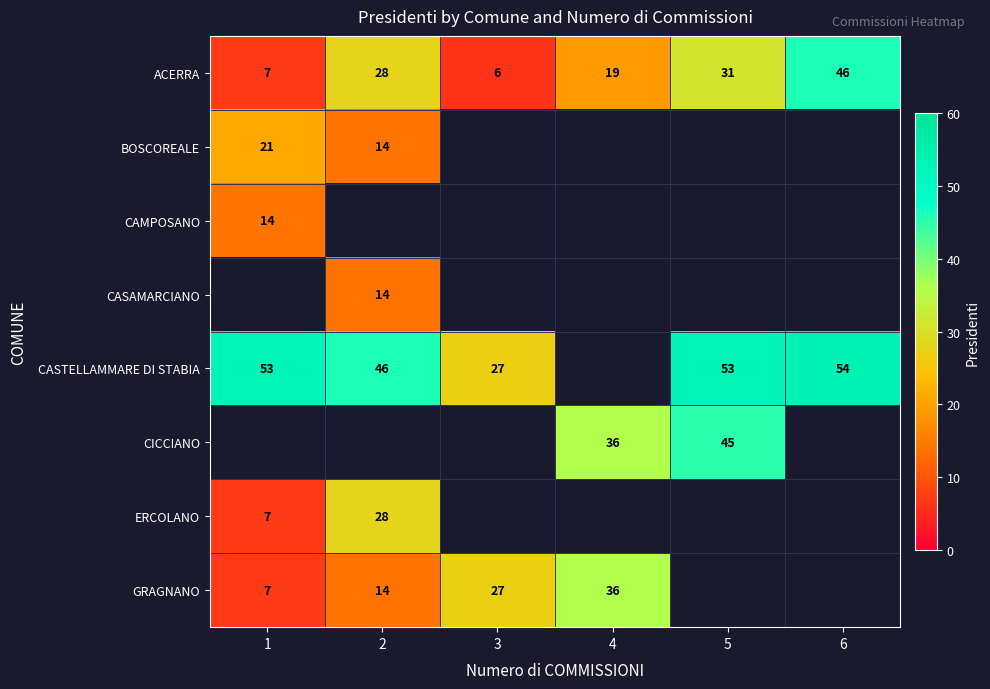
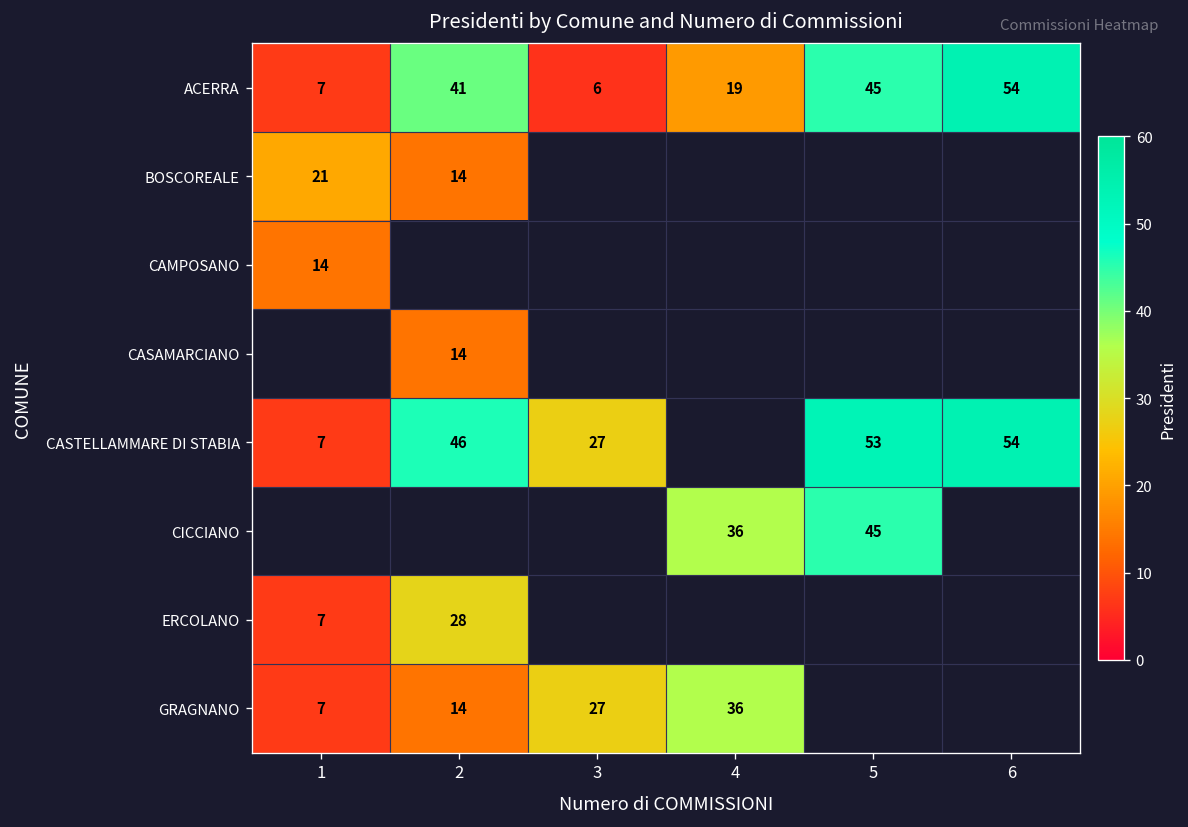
  {
    "ACERRA": {
      "1": 7,
-     "2": 28,
+     "2": 41,
      "3": 6,
      "4": 19,
-     "5": 31,
-     "6": 46
+     "5": 45,
+     "6": 54
    },
    "BOSCOREALE": {
      "1": 21,
      "2": 14
    },
    "CAMPOSANO": {
      "1": 14
    },
    "CASAMARCIANO": {
      "2": 14
    },
    "CASTELLAMMARE DI STABIA": {
-     "1": 53,
+     "1": 7,
      "2": 46,
      "3": 27,
      "5": 53,
      "6": 54
    },
    "CICCIANO": {
      "4": 36,
      "5": 45
    },
    "ERCOLANO": {
      "1": 7,
      "2": 28
    },
    "GRAGNANO": {
      "1": 7,
      "2": 14,
      "3": 27,
      "4": 36
    }
  }
